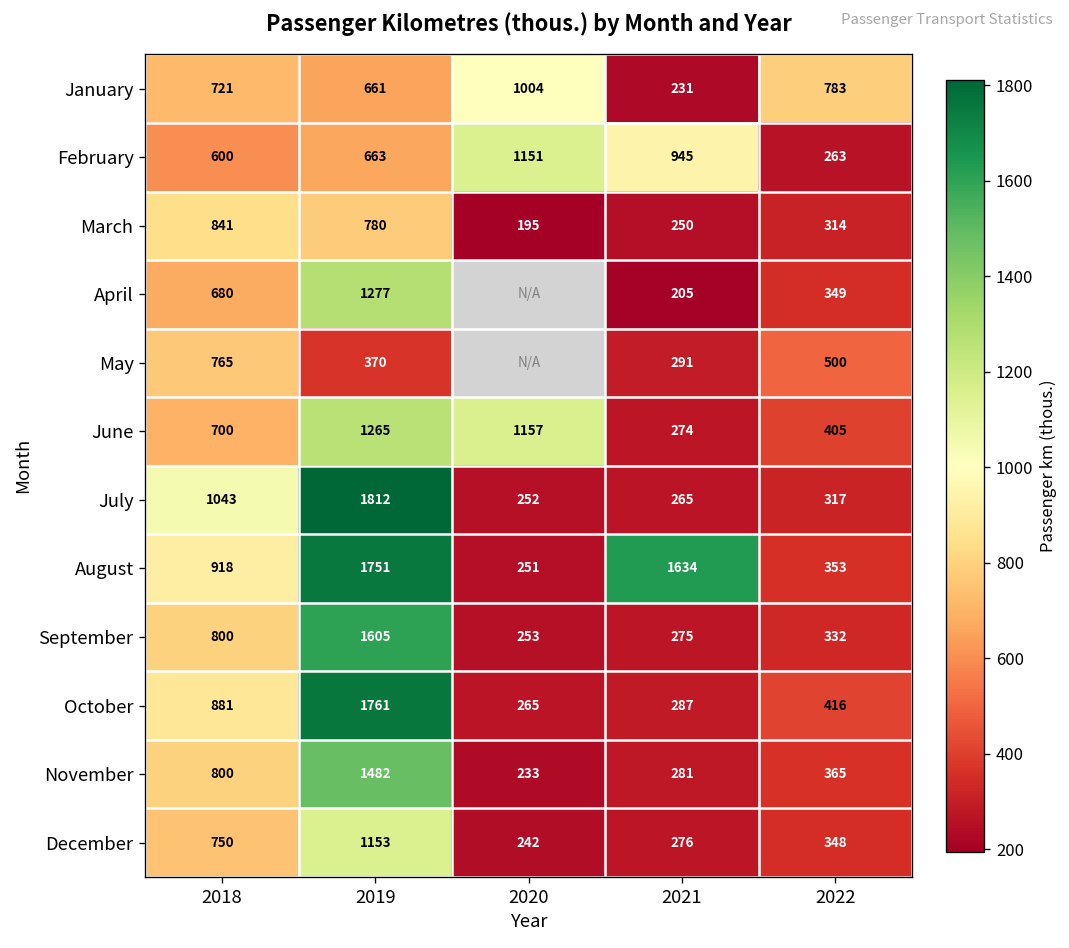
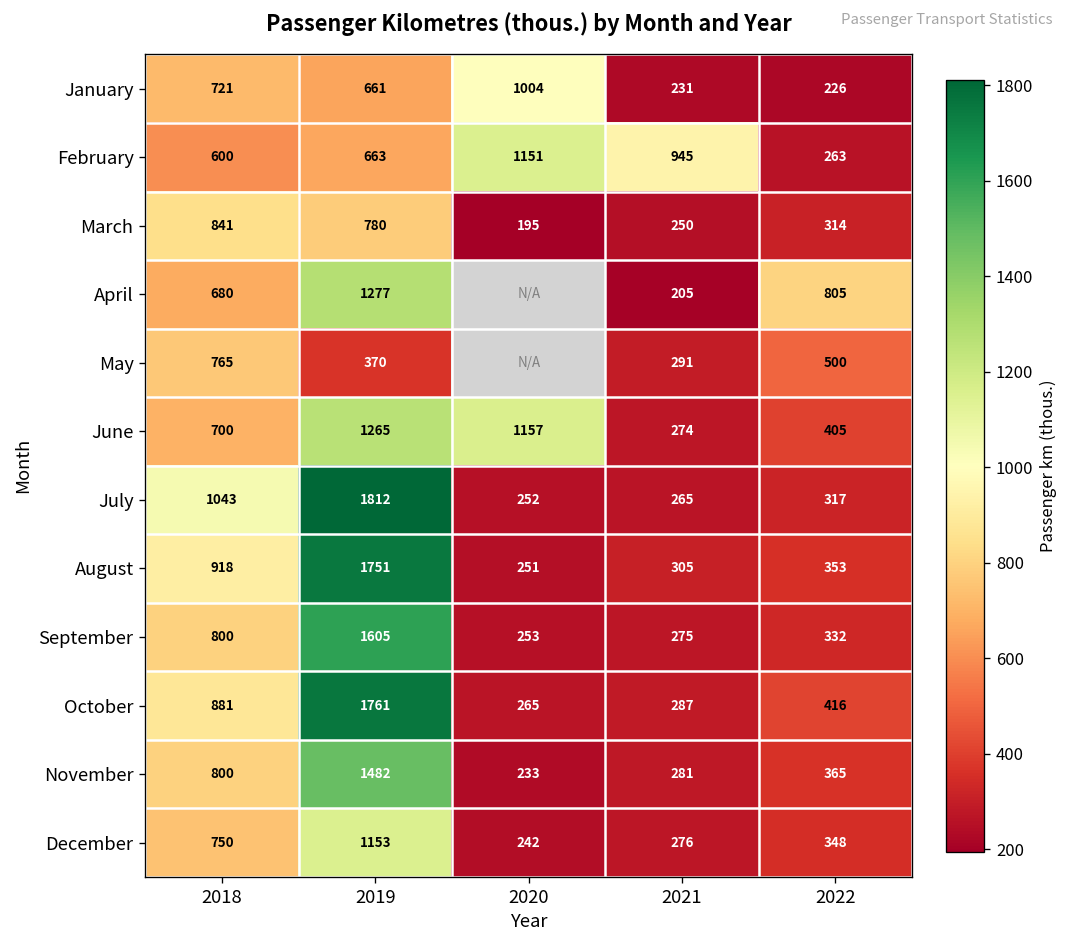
  {
    "January": {
      "2018": 721,
      "2019": 661,
      "2020": 1004,
      "2021": 231,
-     "2022": 783
+     "2022": 226
    },
    "February": {
      "2018": 600,
      "2019": 663,
      "2020": 1151,
      "2021": 945,
      "2022": 263
    },
    "March": {
      "2018": 841,
      "2019": 780,
      "2020": 195,
      "2021": 250,
      "2022": 314
    },
    "April": {
      "2018": 680,
      "2019": 1277,
      "2021": 205,
-     "2022": 349
+     "2022": 805
    },
    "May": {
      "2018": 765,
      "2019": 370,
      "2021": 291,
      "2022": 500
    },
    "June": {
      "2018": 700,
      "2019": 1265,
      "2020": 1157,
      "2021": 274,
      "2022": 405
    },
    "July": {
      "2018": 1043,
      "2019": 1812,
      "2020": 252,
      "2021": 265,
      "2022": 317
    },
    "August": {
      "2018": 918,
      "2019": 1751,
      "2020": 251,
-     "2021": 1634,
+     "2021": 305,
      "2022": 353
    },
    "September": {
      "2018": 800,
      "2019": 1605,
      "2020": 253,
      "2021": 275,
      "2022": 332
    },
    "October": {
      "2018": 881,
      "2019": 1761,
      "2020": 265,
      "2021": 287,
      "2022": 416
    },
    "November": {
      "2018": 800,
      "2019": 1482,
      "2020": 233,
      "2021": 281,
      "2022": 365
    },
    "December": {
      "2018": 750,
      "2019": 1153,
      "2020": 242,
      "2021": 276,
      "2022": 348
    }
  }
